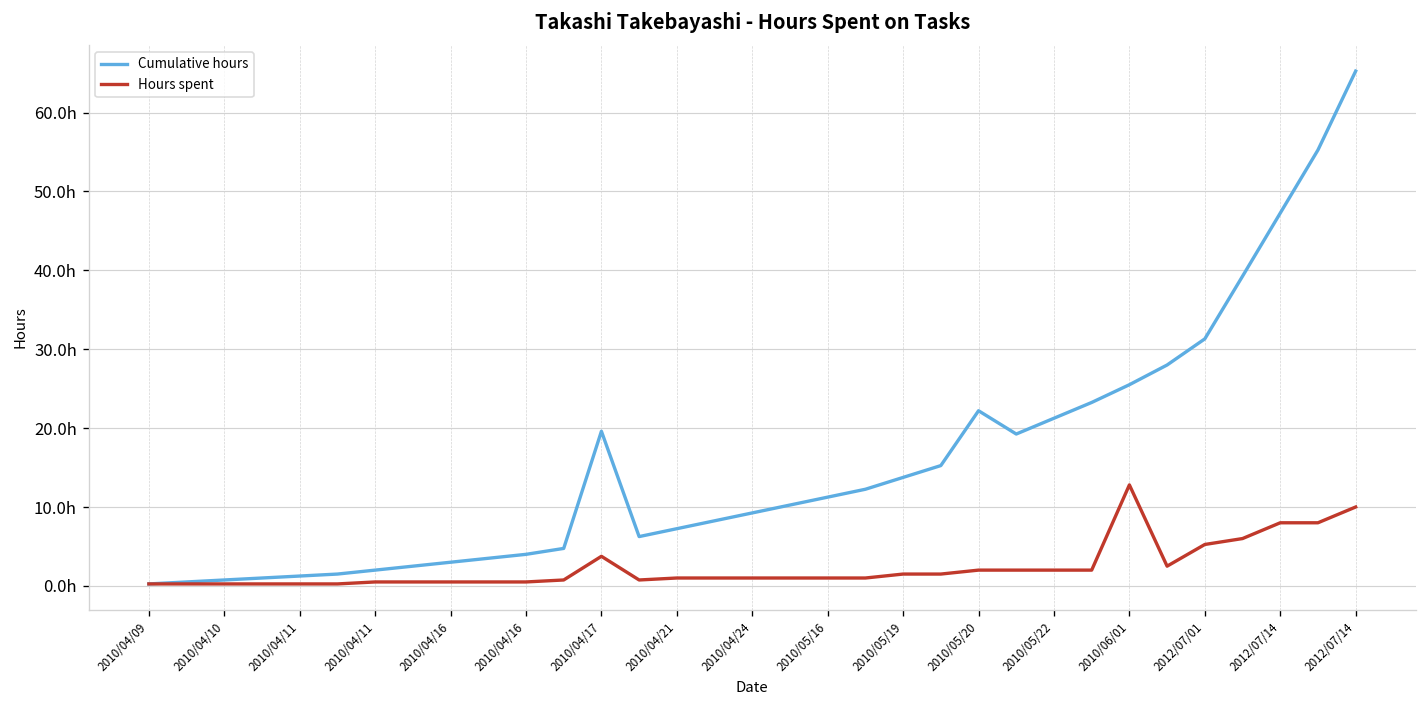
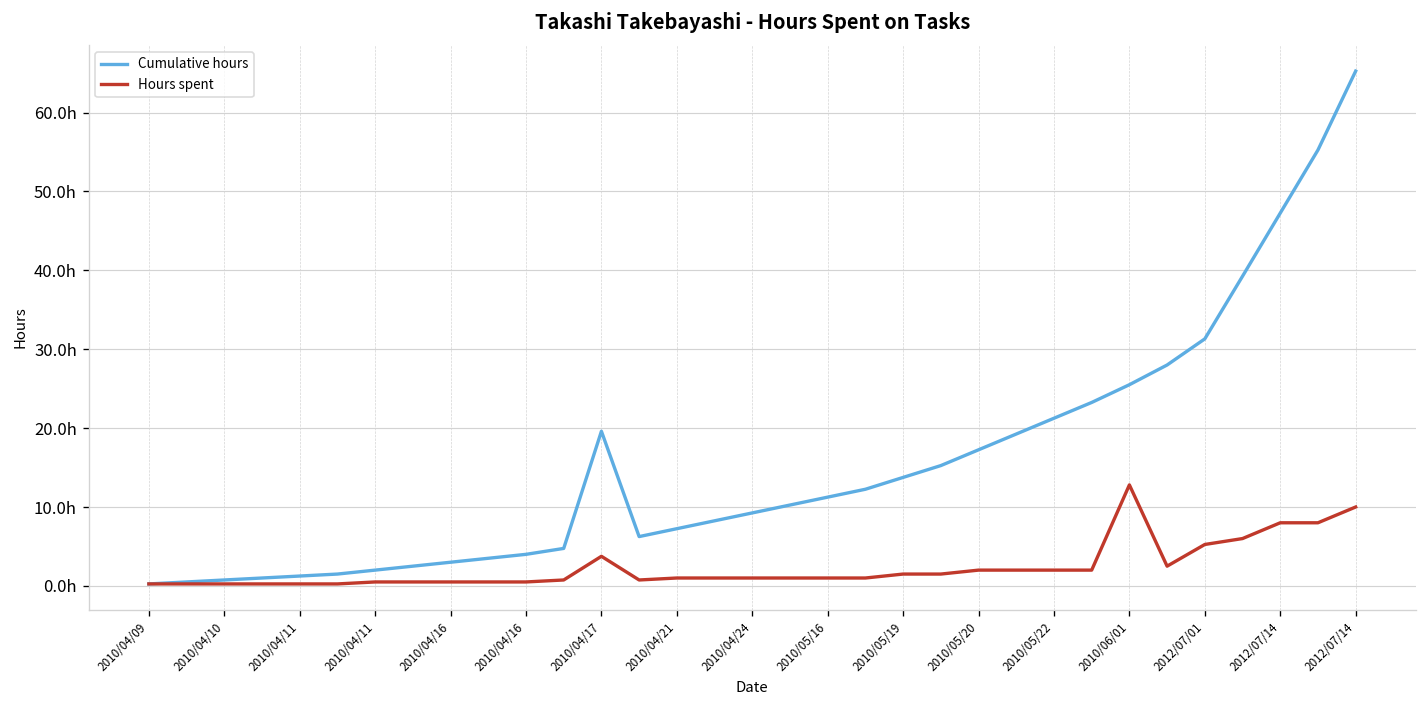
  {
    "Cumulative hours": {
      "2010/04/17": "20h",
      "2010/04/21": "7h",
-     "2010/05/20": "22h",
+     "2010/05/20": "17h",
      "2010/06/01": "26h",
      "2012/07/01": "31h"
    },
    "Hours spent": {
      "2010/04/17": "4h",
      "2010/04/21": "1h",
      "2010/05/20": "2h",
      "2010/06/01": "13h",
      "2012/07/01": "5h"
    }
  }
